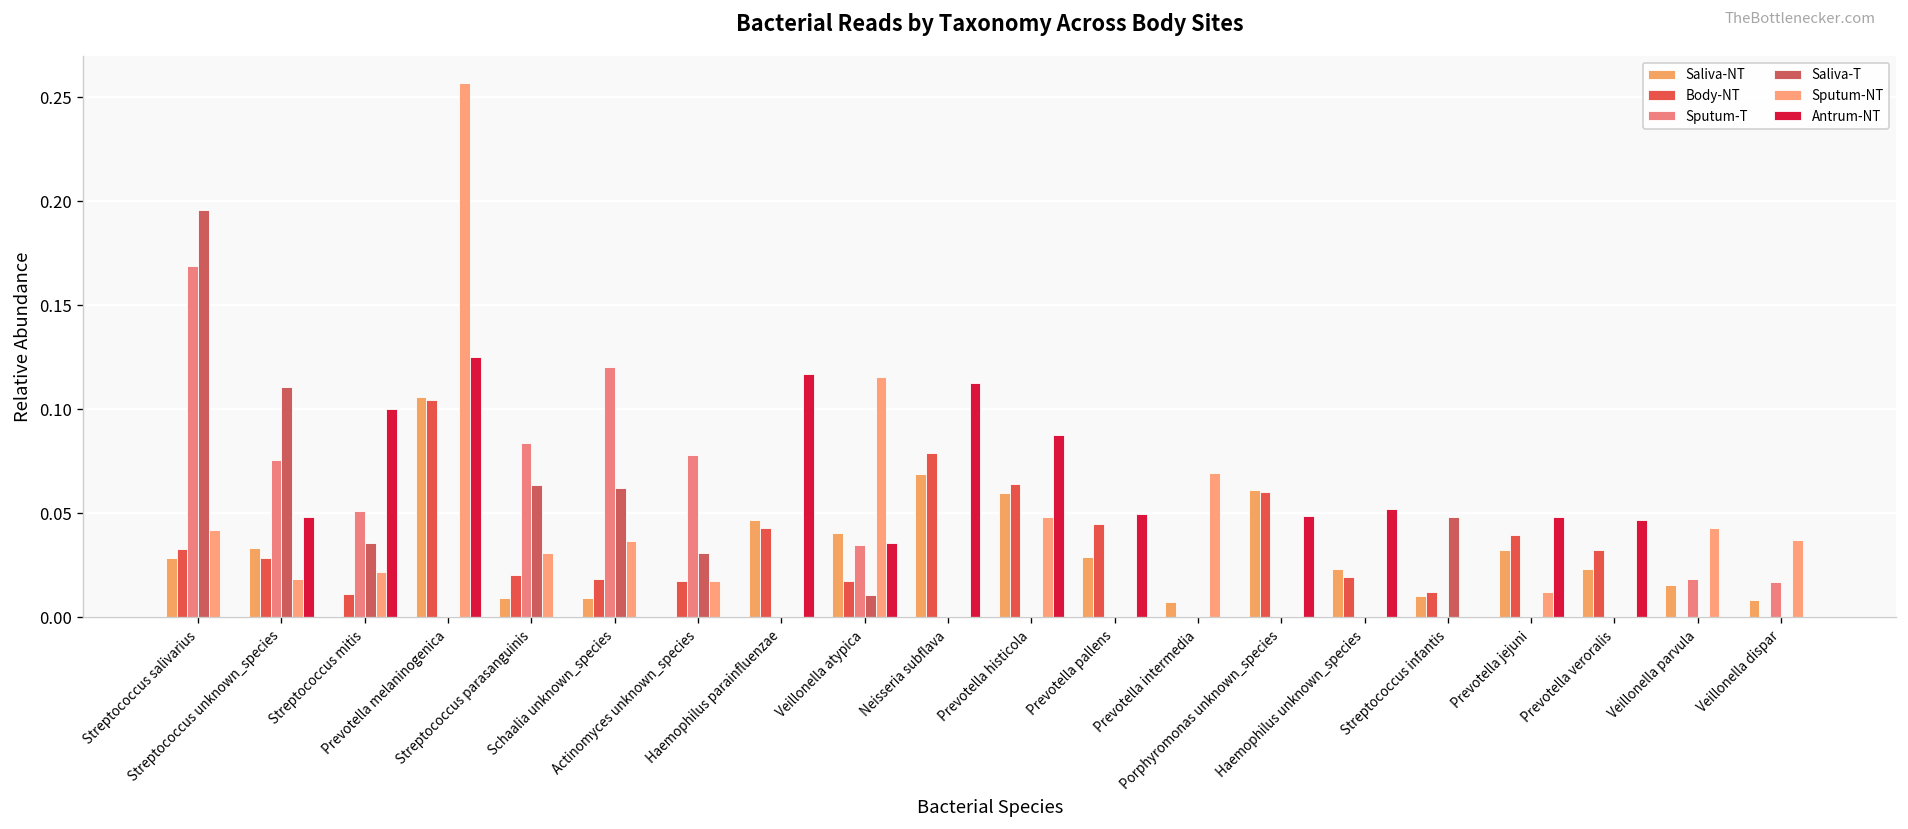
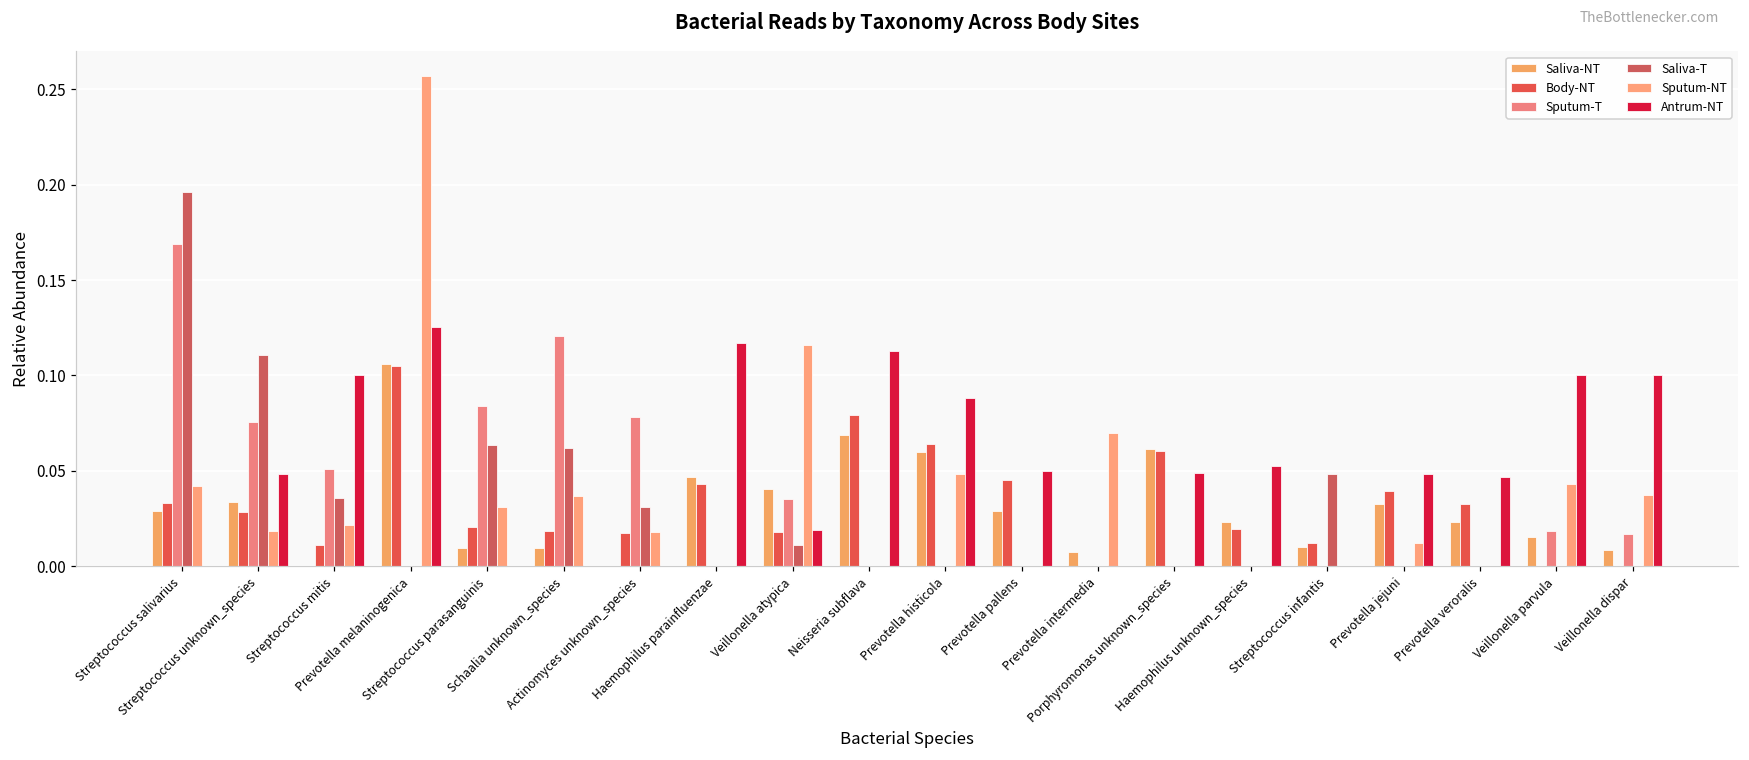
  {
    "Antrum-NT": {
      "Streptococcus salivarius": 0.000,
      "Streptococcus unknown_species": 0.048,
      "Streptococcus mitis": 0.100,
      "Prevotella melaninogenica": 0.125,
      "Streptococcus parasanguinis": 0.000,
      "Schaalia unknown_species": 0.000,
      "Actinomyces unknown_species": 0.000,
      "Haemophilus parainfluenzae": 0.117,
-     "Veillonella atypica": 0.036,
+     "Veillonella atypica": 0.019,
      "Neisseria subflava": 0.113,
      "Prevotella histicola": 0.088,
      "Prevotella pallens": 0.050,
      "Prevotella intermedia": 0.000,
      "Porphyromonas unknown_species": 0.049,
      "Haemophilus unknown_species": 0.052,
      "Streptococcus infantis": 0.000,
      "Prevotella jejuni": 0.048,
      "Prevotella veroralis": 0.047,
-     "Veillonella parvula": 0.0,
-     "Veillonella dispar": 0.0
+     "Veillonella parvula": 0.1,
+     "Veillonella dispar": 0.1
    }
  }
